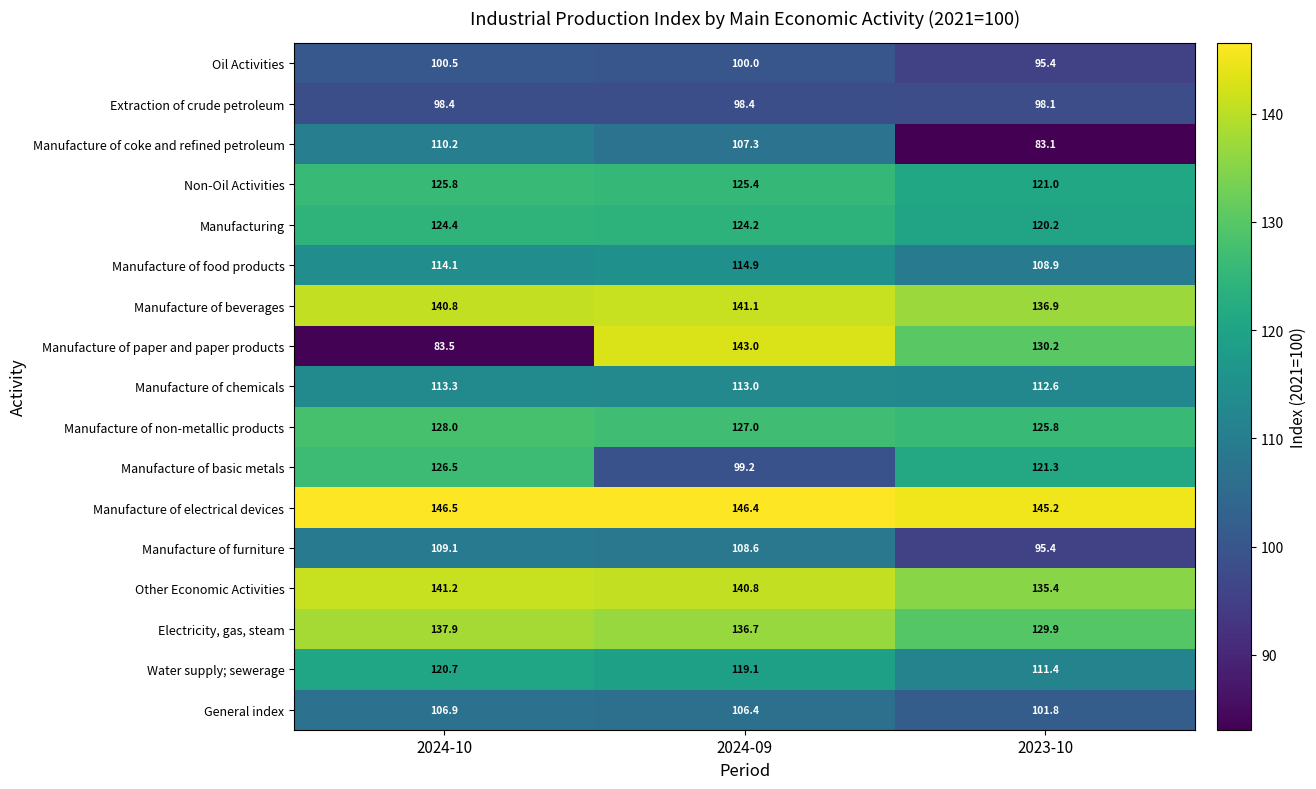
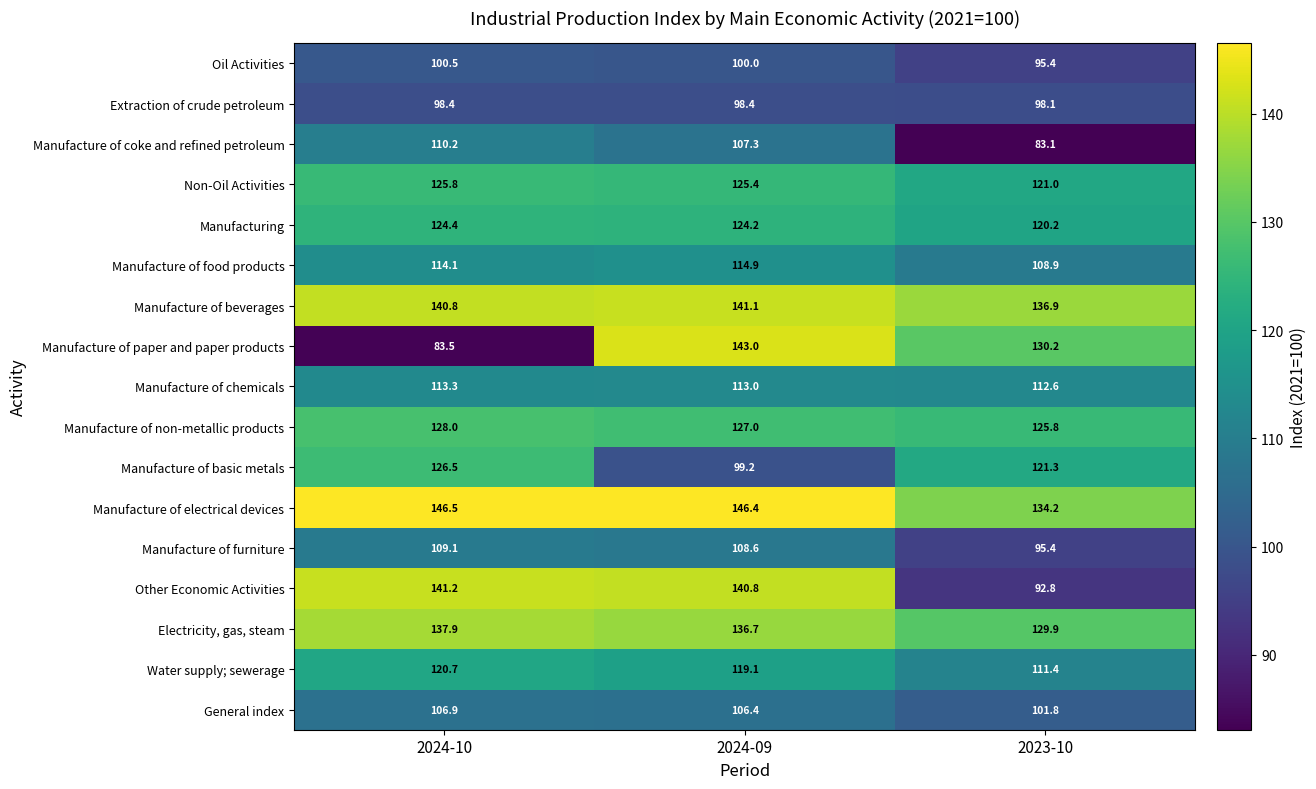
  {
    "Oil Activities": {
      "2024-10": 100.5,
      "2024-09": 100.0,
      "2023-10": 95.4
    },
    "Extraction of crude petroleum": {
      "2024-10": 98.4,
      "2024-09": 98.4,
      "2023-10": 98.1
    },
    "Manufacture of coke and refined petroleum": {
      "2024-10": 110.2,
      "2024-09": 107.3,
      "2023-10": 83.1
    },
    "Non-Oil Activities": {
      "2024-10": 125.8,
      "2024-09": 125.4,
      "2023-10": 121.0
    },
    "Manufacturing": {
      "2024-10": 124.4,
      "2024-09": 124.2,
      "2023-10": 120.2
    },
    "Manufacture of food products": {
      "2024-10": 114.1,
      "2024-09": 114.9,
      "2023-10": 108.9
    },
    "Manufacture of beverages": {
      "2024-10": 140.8,
      "2024-09": 141.1,
      "2023-10": 136.9
    },
    "Manufacture of paper and paper products": {
      "2024-10": 83.5,
      "2024-09": 143.0,
      "2023-10": 130.2
    },
    "Manufacture of chemicals": {
      "2024-10": 113.3,
      "2024-09": 113.0,
      "2023-10": 112.6
    },
    "Manufacture of non-metallic products": {
      "2024-10": 128.0,
      "2024-09": 127.0,
      "2023-10": 125.8
    },
    "Manufacture of basic metals": {
      "2024-10": 126.5,
      "2024-09": 99.2,
      "2023-10": 121.3
    },
    "Manufacture of electrical devices": {
      "2024-10": 146.5,
      "2024-09": 146.4,
-     "2023-10": 145.2
+     "2023-10": 134.2
    },
    "Manufacture of furniture": {
      "2024-10": 109.1,
      "2024-09": 108.6,
      "2023-10": 95.4
    },
    "Other Economic Activities": {
      "2024-10": 141.2,
      "2024-09": 140.8,
-     "2023-10": 135.4
+     "2023-10": 92.8
    },
    "Electricity, gas, steam": {
      "2024-10": 137.9,
      "2024-09": 136.7,
      "2023-10": 129.9
    },
    "Water supply; sewerage": {
      "2024-10": 120.7,
      "2024-09": 119.1,
      "2023-10": 111.4
    },
    "General index": {
      "2024-10": 106.9,
      "2024-09": 106.4,
      "2023-10": 101.8
    }
  }
